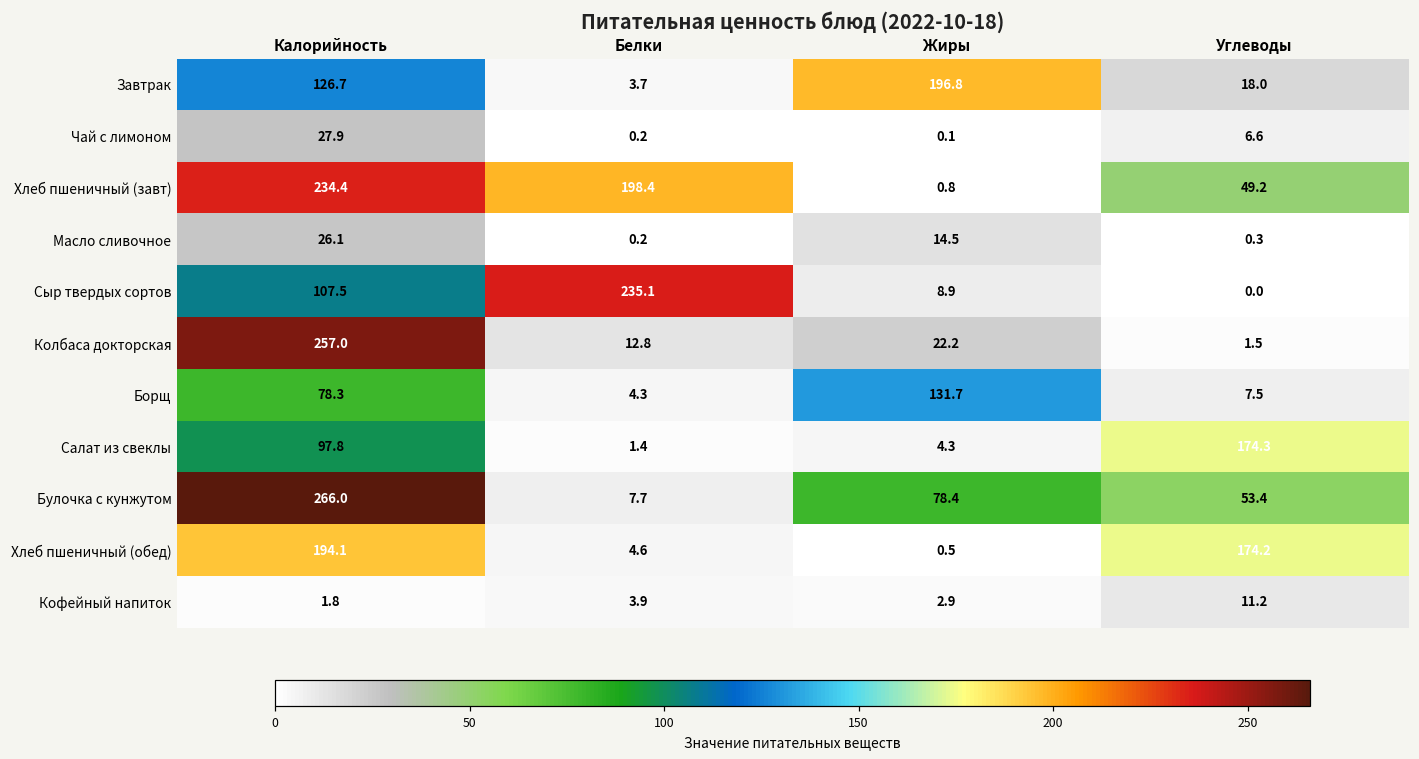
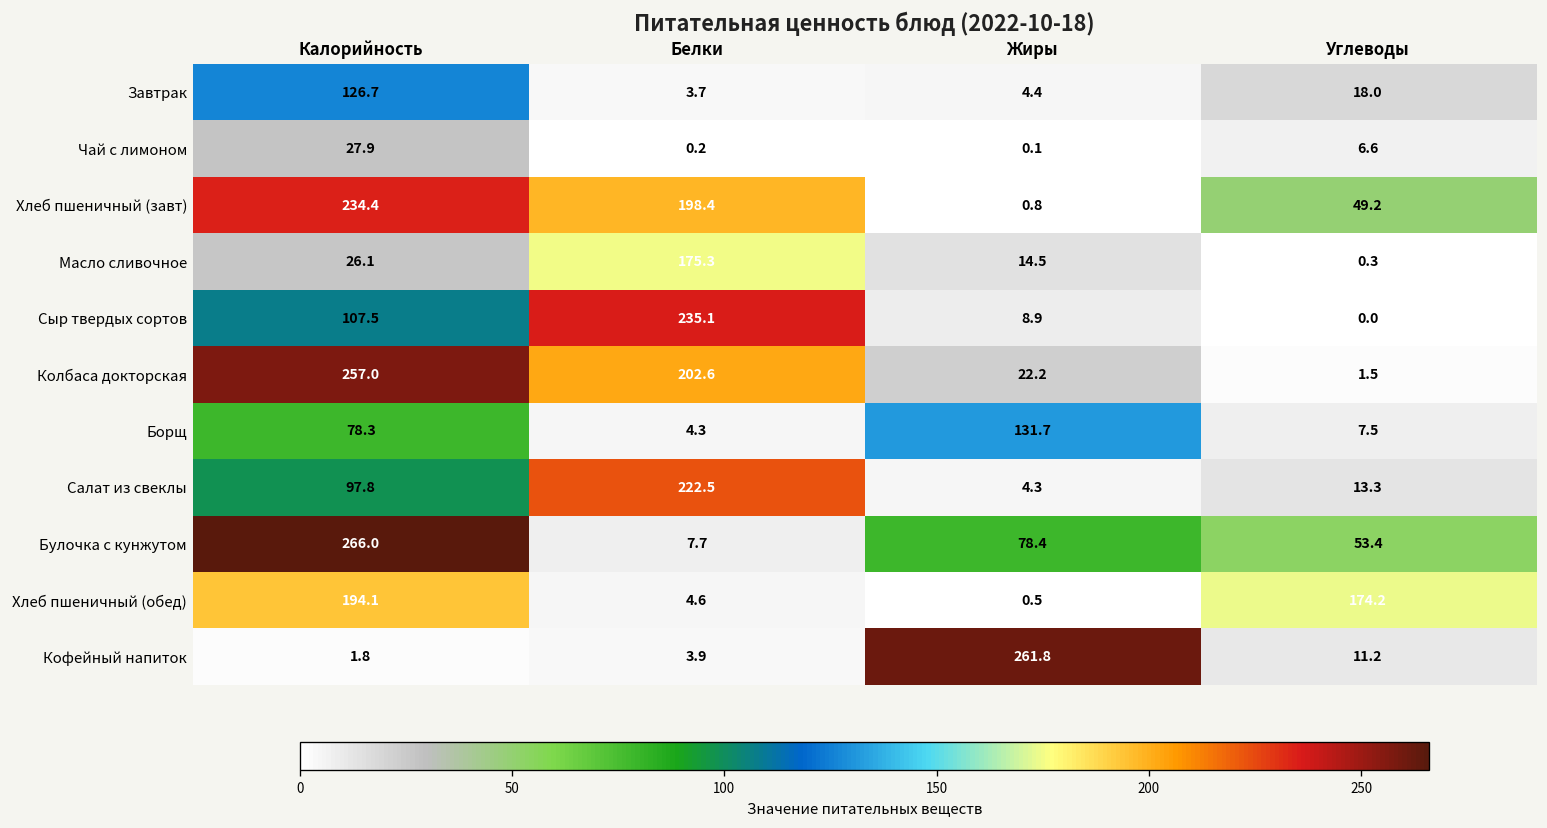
  {
    "Завтрак": {
      "Калорийность": 126.7,
      "Белки": 3.7,
-     "Жиры": 196.8,
+     "Жиры": 4.4,
      "Углеводы": 18.0
    },
    "Чай с лимоном": {
      "Калорийность": 27.9,
      "Белки": 0.2,
      "Жиры": 0.1,
      "Углеводы": 6.6
    },
    "Хлеб пшеничный (завт)": {
      "Калорийность": 234.4,
      "Белки": 198.4,
      "Жиры": 0.8,
      "Углеводы": 49.2
    },
    "Масло сливочное": {
      "Калорийность": 26.1,
-     "Белки": 0.2,
+     "Белки": 175.3,
      "Жиры": 14.5,
      "Углеводы": 0.3
    },
    "Сыр твердых сортов": {
      "Калорийность": 107.5,
      "Белки": 235.1,
      "Жиры": 8.9,
      "Углеводы": 0.0
    },
    "Колбаса докторская": {
      "Калорийность": 257.0,
-     "Белки": 12.8,
+     "Белки": 202.6,
      "Жиры": 22.2,
      "Углеводы": 1.5
    },
    "Борщ": {
      "Калорийность": 78.3,
      "Белки": 4.3,
      "Жиры": 131.7,
      "Углеводы": 7.5
    },
    "Салат из свеклы": {
      "Калорийность": 97.8,
-     "Белки": 1.4,
+     "Белки": 222.5,
      "Жиры": 4.3,
-     "Углеводы": 174.3
+     "Углеводы": 13.3
    },
    "Булочка с кунжутом": {
      "Калорийность": 266.0,
      "Белки": 7.7,
      "Жиры": 78.4,
      "Углеводы": 53.4
    },
    "Хлеб пшеничный (обед)": {
      "Калорийность": 194.1,
      "Белки": 4.6,
      "Жиры": 0.5,
      "Углеводы": 174.2
    },
    "Кофейный напиток": {
      "Калорийность": 1.8,
      "Белки": 3.9,
-     "Жиры": 2.9,
+     "Жиры": 261.8,
      "Углеводы": 11.2
    }
  }
